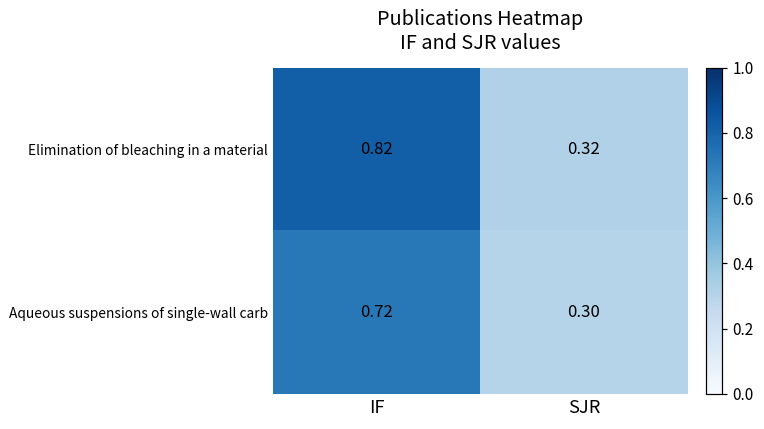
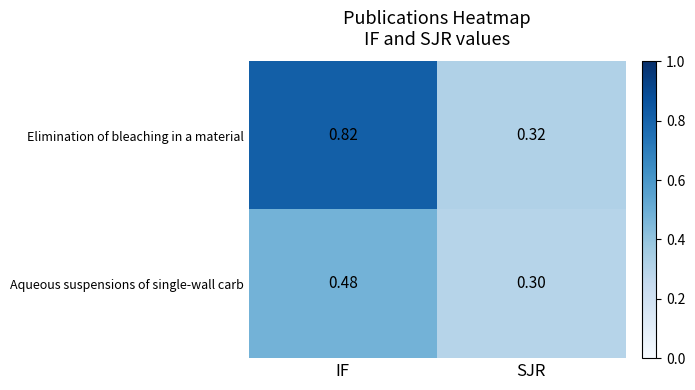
  {
    "Elimination of bleaching in a material": {
      "IF": 0.82,
      "SJR": 0.32
    },
    "Aqueous suspensions of single-wall carb": {
-     "IF": 0.72,
+     "IF": 0.48,
      "SJR": 0.30
    }
  }
